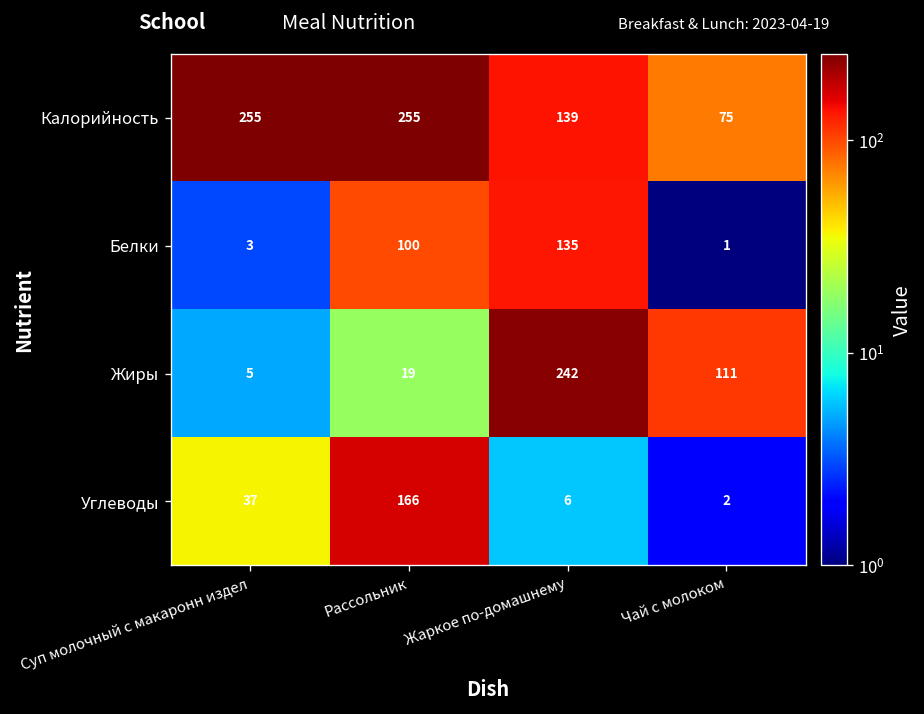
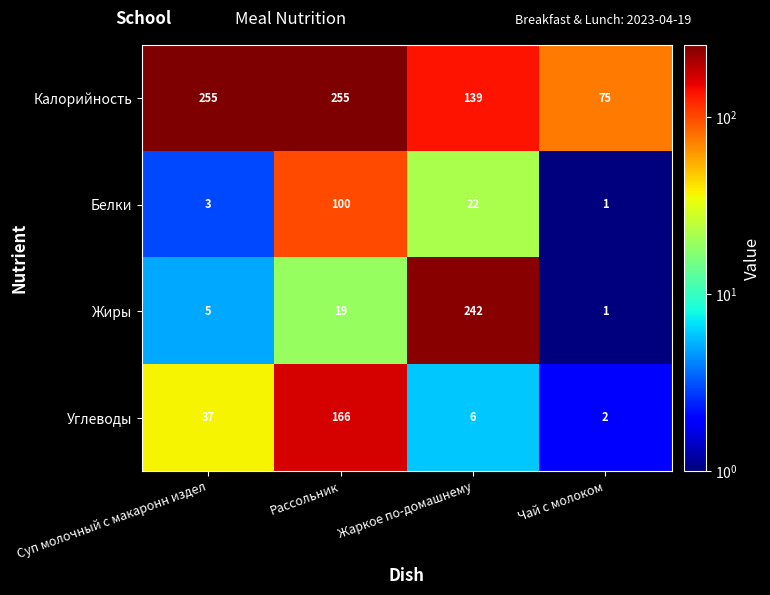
  {
    "Калорийность": {
      "Суп молочный с макаронн издел": 255,
      "Рассольник": 255,
      "Жаркое по-домашнему": 139,
      "Чай с молоком": 75
    },
    "Белки": {
      "Суп молочный с макаронн издел": 3,
      "Рассольник": 100,
-     "Жаркое по-домашнему": 135,
+     "Жаркое по-домашнему": 22,
      "Чай с молоком": 1
    },
    "Жиры": {
      "Суп молочный с макаронн издел": 5,
      "Рассольник": 19,
      "Жаркое по-домашнему": 242,
-     "Чай с молоком": 111
+     "Чай с молоком": 1
    },
    "Углеводы": {
      "Суп молочный с макаронн издел": 37,
      "Рассольник": 166,
      "Жаркое по-домашнему": 6,
      "Чай с молоком": 2
    }
  }
